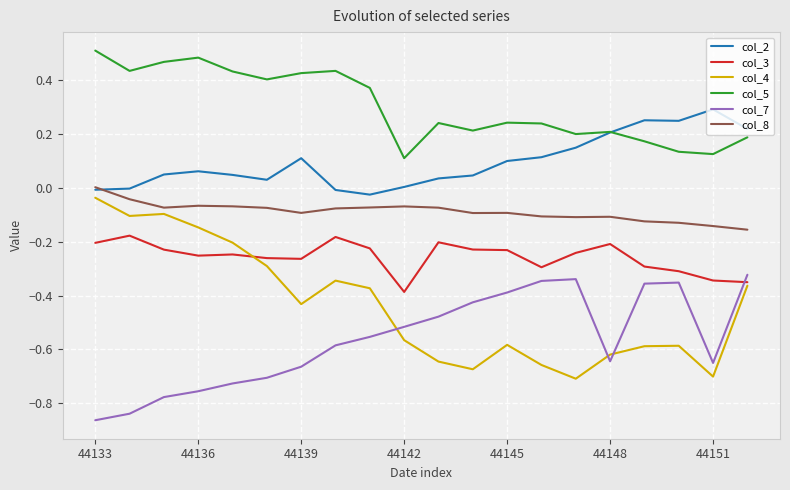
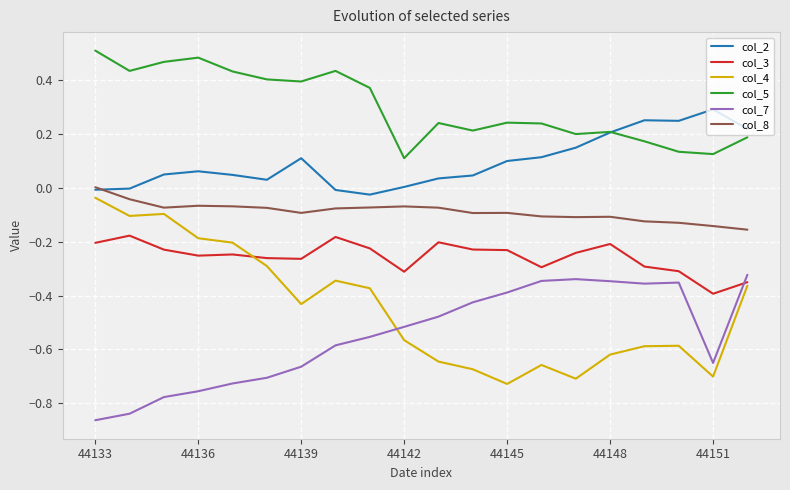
  {
    "col_2": {
      "44133": -0.01,
      "44136": 0.06,
      "44139": 0.11,
      "44142": 0.00,
      "44145": 0.10
    },
    "col_3": {
      "44133": -0.20,
      "44136": -0.25,
      "44139": -0.26,
-     "44142": -0.39,
+     "44142": -0.31,
      "44145": -0.23,
      "44148": -0.21,
-     "44151": -0.34
+     "44151": -0.39
    },
    "col_4": {
      "44133": -0.04,
-     "44136": -0.15,
+     "44136": -0.19,
      "44139": -0.43,
      "44142": -0.57,
-     "44145": -0.58,
+     "44145": -0.73,
      "44148": -0.62,
      "44151": -0.70
    },
    "col_5": {
      "44133": 0.51,
      "44136": 0.48,
-     "44139": 0.43,
+     "44139": 0.40,
      "44142": 0.11,
      "44145": 0.24,
      "44151": 0.13
    },
    "col_7": {
      "44133": -0.86,
      "44136": -0.76,
      "44139": -0.66,
      "44142": -0.52,
      "44145": -0.39,
-     "44148": -0.64,
+     "44148": -0.35,
      "44151": -0.65
    },
    "col_8": {
      "44133": 0.00,
      "44136": -0.07,
      "44139": -0.09,
      "44142": -0.07,
      "44145": -0.09,
      "44148": -0.11,
      "44151": -0.14
    }
  }
